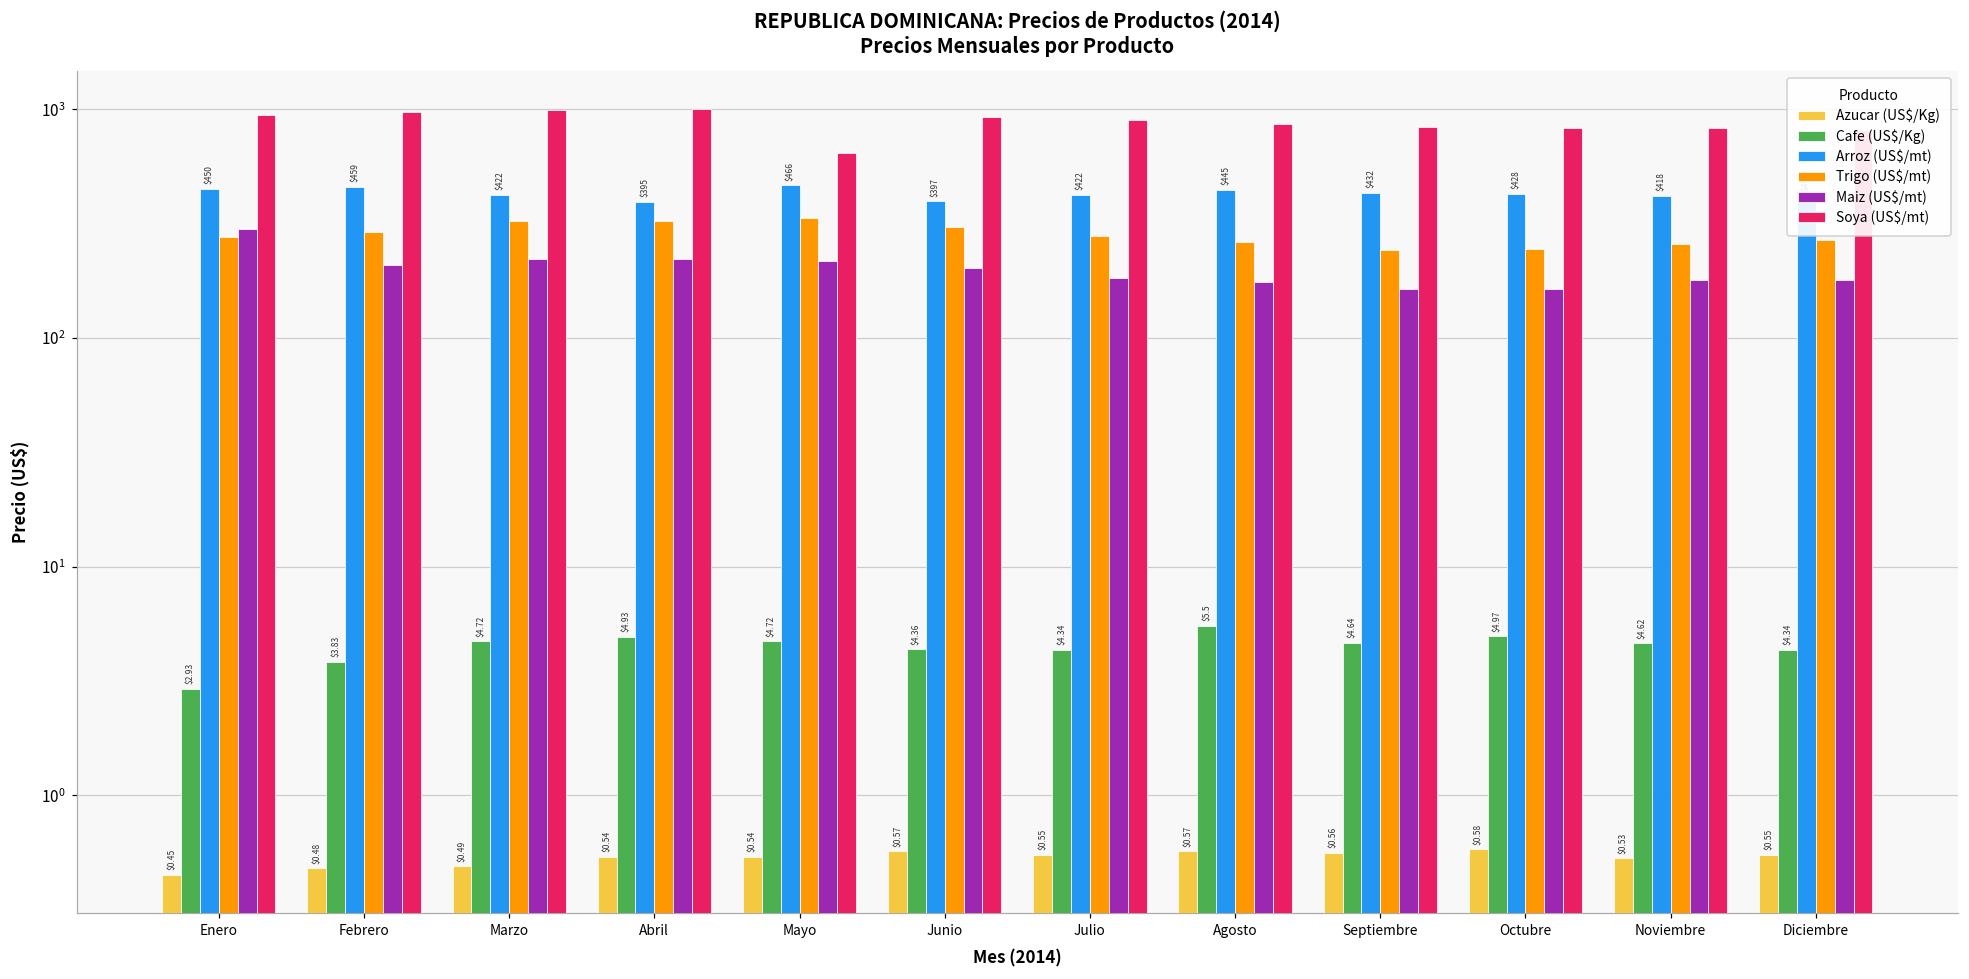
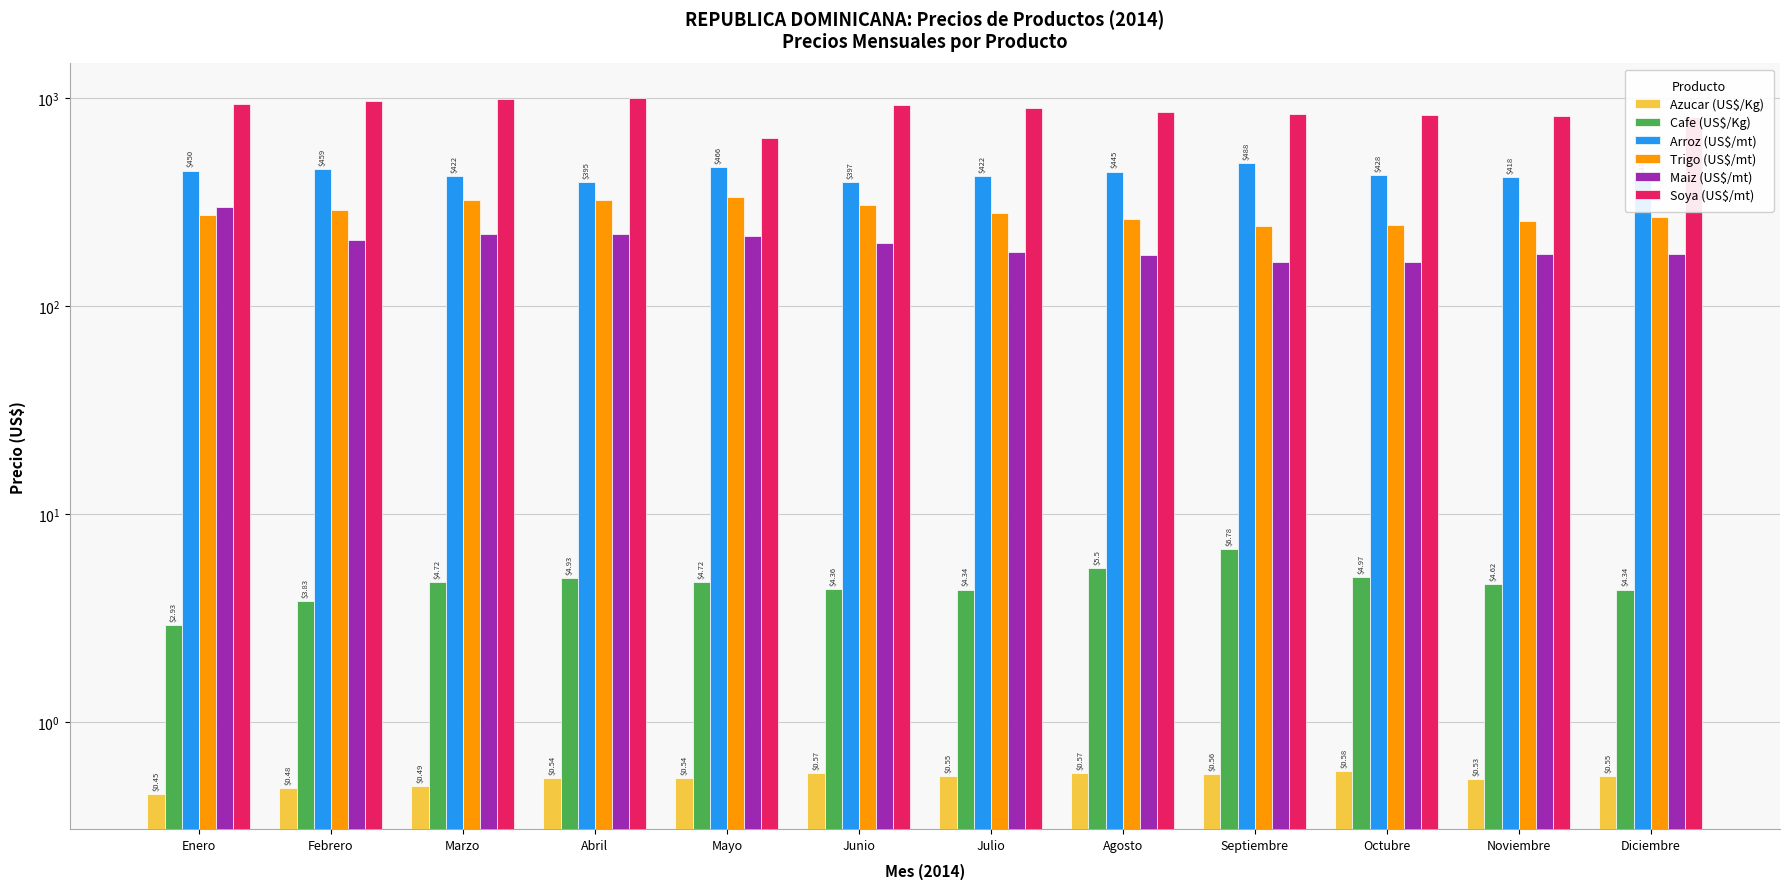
  {
    "Azucar (US$/Kg)": {
      "Enero": "$0.45",
      "Febrero": "$0.48",
      "Marzo": "$0.49",
      "Abril": "$0.54",
      "Mayo": "$0.54",
      "Junio": "$0.57",
      "Julio": "$0.55",
      "Agosto": "$0.57",
      "Septiembre": "$0.56",
      "Octubre": "$0.58",
      "Noviembre": "$0.53",
      "Diciembre": "$0.55"
    },
    "Cafe (US$/Kg)": {
      "Enero": "$2.93",
      "Febrero": "$3.83",
      "Marzo": "$4.72",
      "Abril": "$4.93",
      "Mayo": "$4.72",
      "Junio": "$4.36",
      "Julio": "$4.34",
      "Agosto": "$5.5",
-     "Septiembre": "$4.64",
+     "Septiembre": "$6.78",
      "Octubre": "$4.97",
      "Noviembre": "$4.62",
      "Diciembre": "$4.34"
    },
    "Arroz (US$/mt)": {
      "Enero": "$450",
      "Febrero": "$459",
      "Marzo": "$422",
      "Abril": "$395",
      "Mayo": "$466",
      "Junio": "$397",
      "Julio": "$422",
      "Agosto": "$445",
-     "Septiembre": "$432",
+     "Septiembre": "$488",
      "Octubre": "$428",
      "Noviembre": "$418"
    },
    "Trigo (US$/mt)": {
      "Enero": "280",
      "Febrero": "290",
      "Marzo": "320",
      "Abril": "320",
      "Mayo": "330",
      "Junio": "310",
      "Julio": "280",
      "Agosto": "260",
      "Septiembre": "240",
      "Octubre": "250",
      "Noviembre": "260",
      "Diciembre": "270"
    },
    "Maiz (US$/mt)": {
      "Enero": "300",
      "Febrero": "210",
      "Marzo": "220",
      "Abril": "220",
      "Mayo": "220",
      "Junio": "200",
      "Julio": "180",
      "Agosto": "180",
      "Septiembre": "160",
      "Octubre": "160",
      "Noviembre": "180",
      "Diciembre": "180"
    },
    "Soya (US$/mt)": {
      "Enero": "900",
      "Febrero": "1000",
      "Marzo": "1000",
      "Abril": "1000",
      "Mayo": "650",
      "Junio": "900",
      "Julio": "900",
      "Agosto": "860",
      "Septiembre": "840",
      "Octubre": "830",
      "Noviembre": "830"
    }
  }
